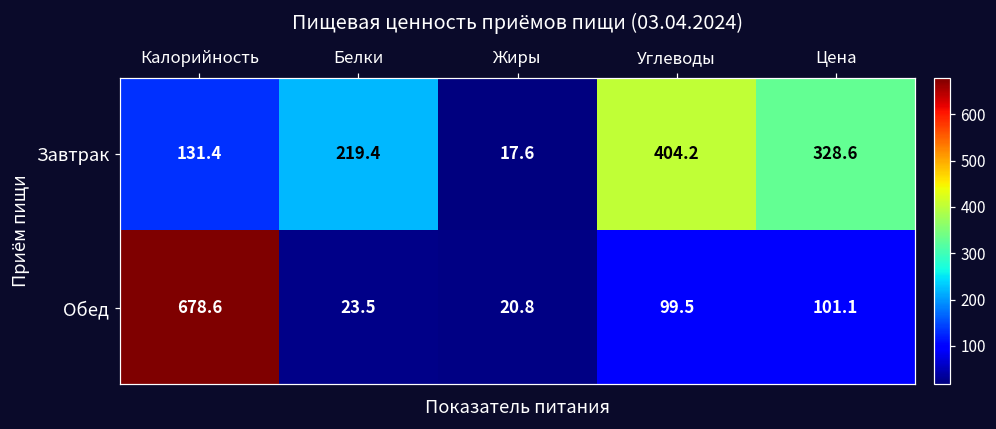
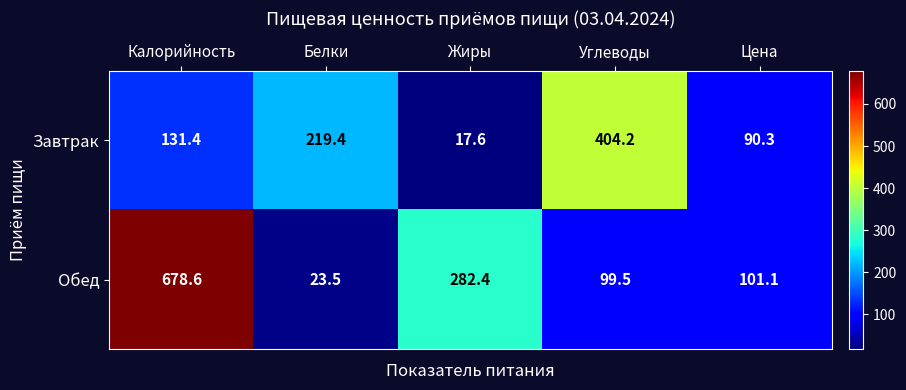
  {
    "Завтрак": {
      "Калорийность": 131.4,
      "Белки": 219.4,
      "Жиры": 17.6,
      "Углеводы": 404.2,
-     "Цена": 328.6
+     "Цена": 90.3
    },
    "Обед": {
      "Калорийность": 678.6,
      "Белки": 23.5,
-     "Жиры": 20.8,
+     "Жиры": 282.4,
      "Углеводы": 99.5,
      "Цена": 101.1
    }
  }
